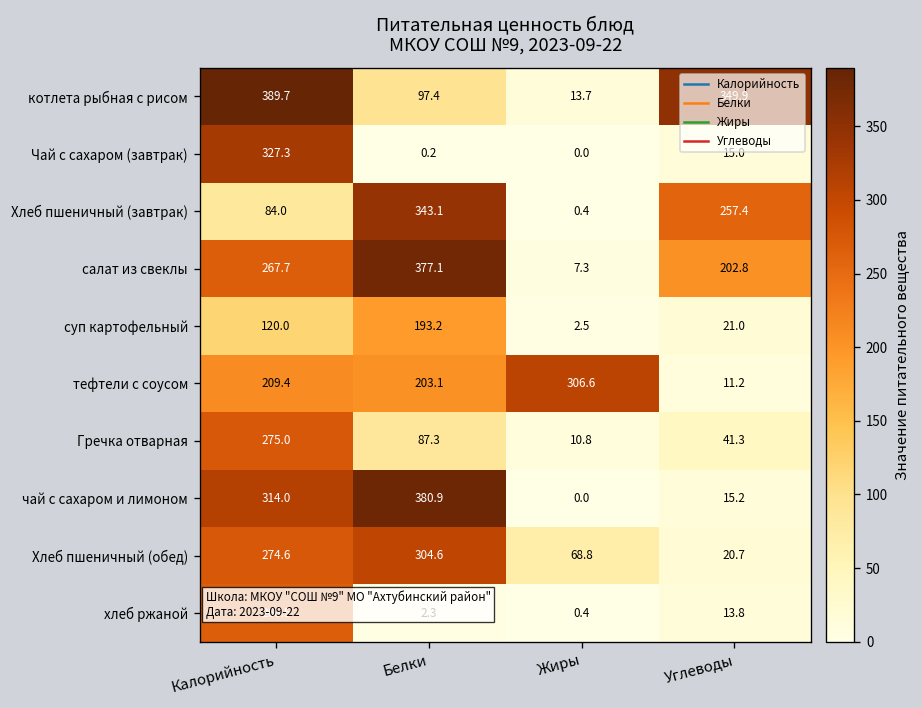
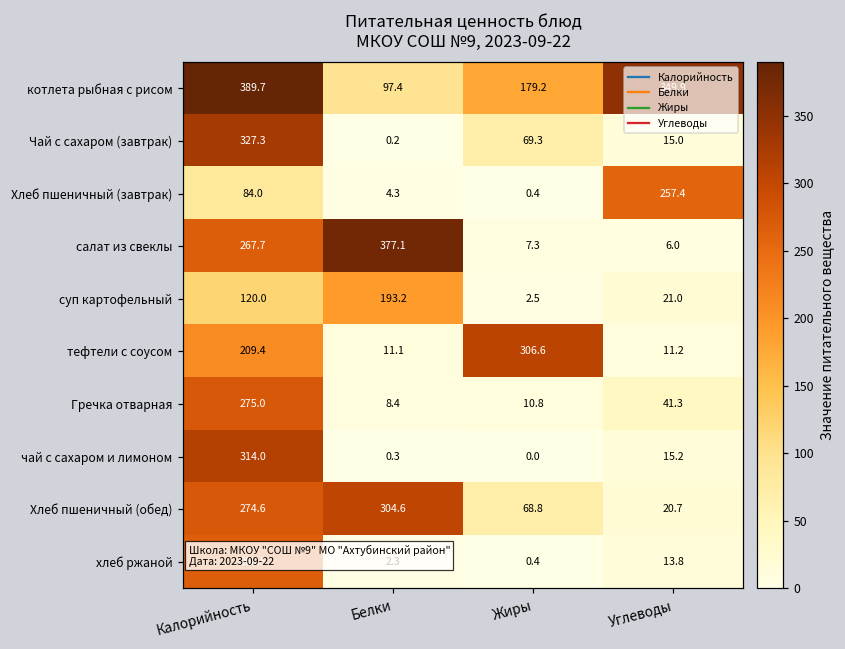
  {
    "котлета рыбная с рисом": {
      "Калорийность": 389.7,
      "Белки": 97.4,
-     "Жиры": 13.7
+     "Жиры": 179.2
    },
    "Чай с сахаром (завтрак)": {
      "Калорийность": 327.3,
      "Белки": 0.2,
-     "Жиры": 0.0
+     "Жиры": 69.3
    },
    "Хлеб пшеничный (завтрак)": {
      "Калорийность": 84.0,
-     "Белки": 343.1,
+     "Белки": 4.3,
      "Жиры": 0.4,
      "Углеводы": 257.4
    },
    "салат из свеклы": {
      "Калорийность": 267.7,
      "Белки": 377.1,
      "Жиры": 7.3,
-     "Углеводы": 202.8
+     "Углеводы": 6.0
    },
    "суп картофельный": {
      "Калорийность": 120.0,
      "Белки": 193.2,
      "Жиры": 2.5,
      "Углеводы": 21.0
    },
    "тефтели с соусом": {
      "Калорийность": 209.4,
-     "Белки": 203.1,
+     "Белки": 11.1,
      "Жиры": 306.6,
      "Углеводы": 11.2
    },
    "Гречка отварная": {
      "Калорийность": 275.0,
-     "Белки": 87.3,
+     "Белки": 8.4,
      "Жиры": 10.8,
      "Углеводы": 41.3
    },
    "чай с сахаром и лимоном": {
      "Калорийность": 314.0,
-     "Белки": 380.9,
+     "Белки": 0.3,
      "Жиры": 0.0,
      "Углеводы": 15.2
    },
    "Хлеб пшеничный (обед)": {
      "Калорийность": 274.6,
      "Белки": 304.6,
      "Жиры": 68.8,
      "Углеводы": 20.7
    },
    "хлеб ржаной": {
      "Жиры": 0.4,
      "Углеводы": 13.8
    }
  }
